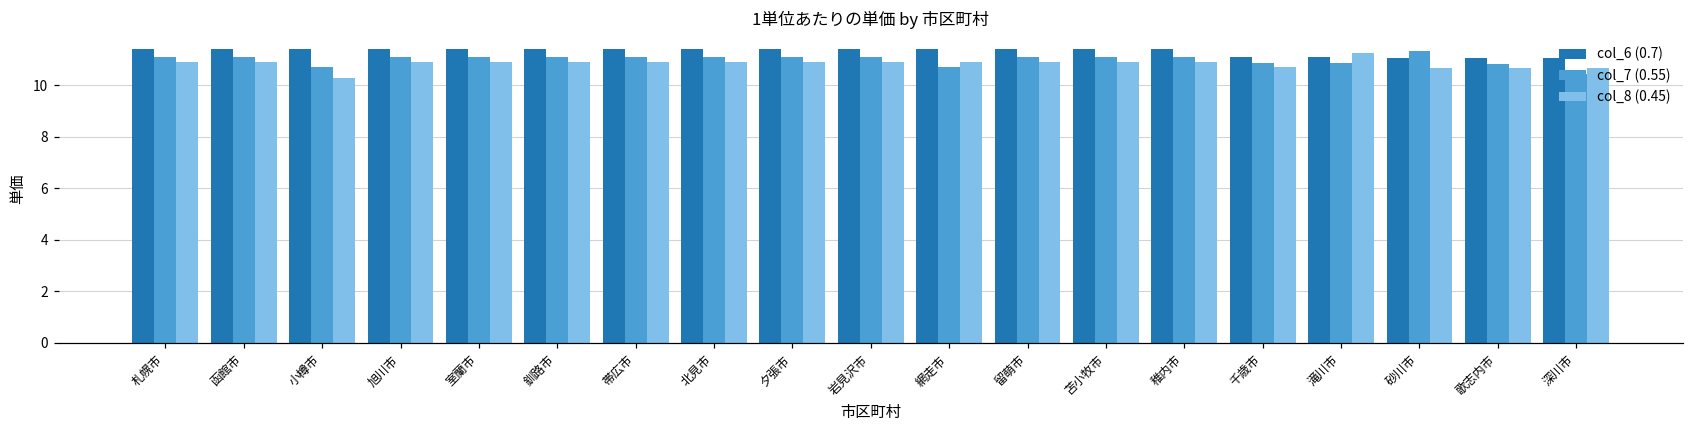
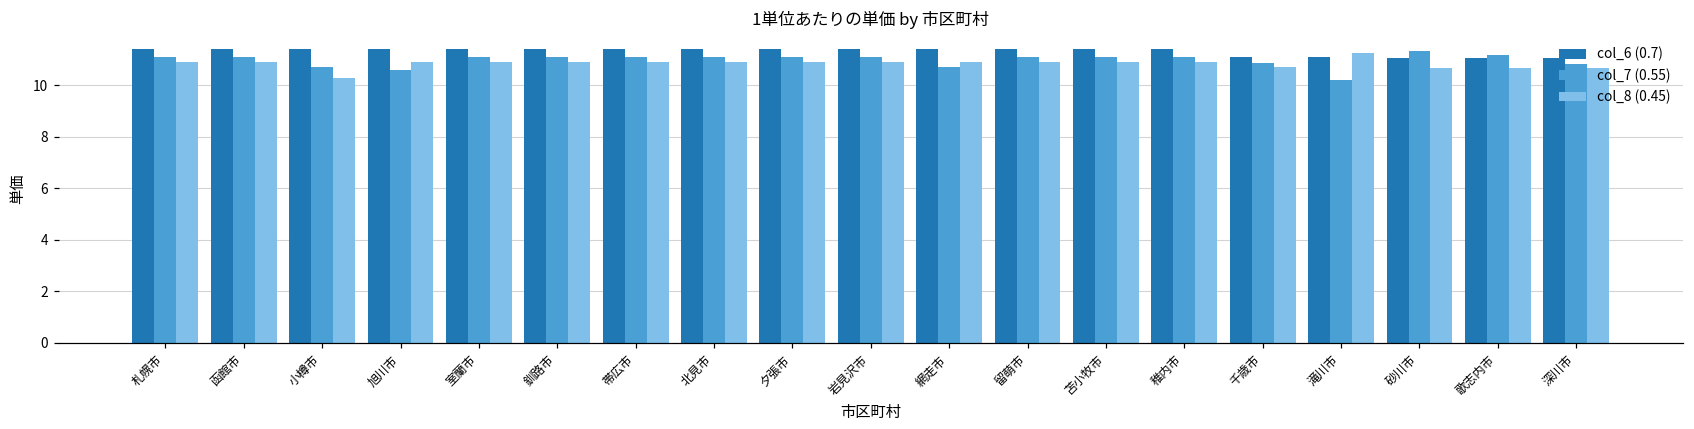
  {
    "col_6 (0.7)": {
      "札幌市": 11.4,
      "函館市": 11.4,
      "小樽市": 11.4,
      "旭川市": 11.4,
      "室蘭市": 11.4,
      "釧路市": 11.4,
      "帯広市": 11.4,
      "北見市": 11.4,
      "夕張市": 11.4,
      "岩見沢市": 11.4,
      "網走市": 11.4,
      "留萌市": 11.4,
      "苫小牧市": 11.4,
      "稚内市": 11.4,
      "千歳市": 11.1,
      "滝川市": 11.1,
      "砂川市": 11.1,
      "歌志内市": 11.1,
      "深川市": 11.1
    },
    "col_7 (0.55)": {
      "札幌市": 11.1,
      "函館市": 11.1,
      "小樽市": 10.7,
-     "旭川市": 11.1,
+     "旭川市": 10.6,
      "室蘭市": 11.1,
      "釧路市": 11.1,
      "帯広市": 11.1,
      "北見市": 11.1,
      "夕張市": 11.1,
      "岩見沢市": 11.1,
      "網走市": 10.7,
      "留萌市": 11.1,
      "苫小牧市": 11.1,
      "稚内市": 11.1,
      "千歳市": 10.9,
-     "滝川市": 10.9,
+     "滝川市": 10.2,
      "砂川市": 11.4,
-     "歌志内市": 10.8,
-     "深川市": 10.4
+     "歌志内市": 11.2,
+     "深川市": 10.8
    },
    "col_8 (0.45)": {
      "札幌市": 10.9,
      "函館市": 10.9,
      "小樽市": 10.3,
      "旭川市": 10.9,
      "室蘭市": 10.9,
      "釧路市": 10.9,
      "帯広市": 10.9,
      "北見市": 10.9,
      "夕張市": 10.9,
      "岩見沢市": 10.9,
      "網走市": 10.9,
      "留萌市": 10.9,
      "苫小牧市": 10.9,
      "稚内市": 10.9,
      "千歳市": 10.7,
      "滝川市": 11.3,
      "砂川市": 10.7,
      "歌志内市": 10.7,
      "深川市": 10.7
    }
  }
